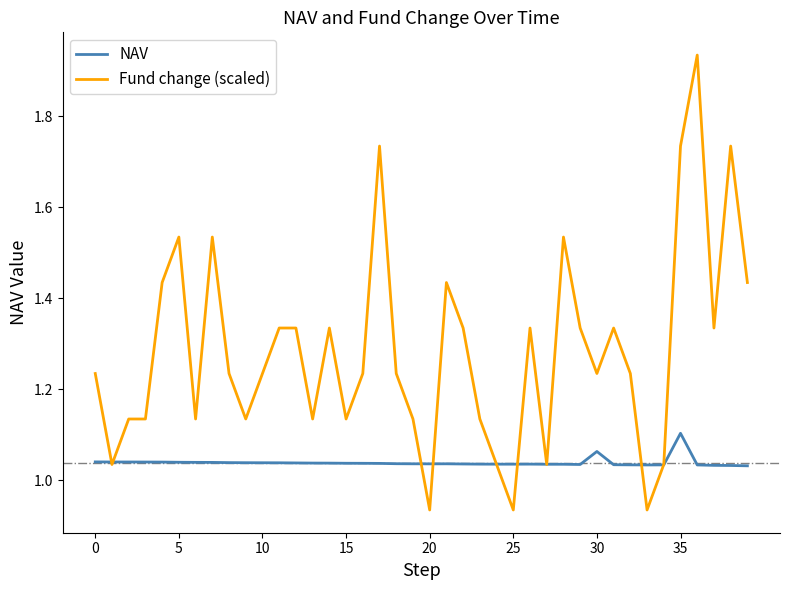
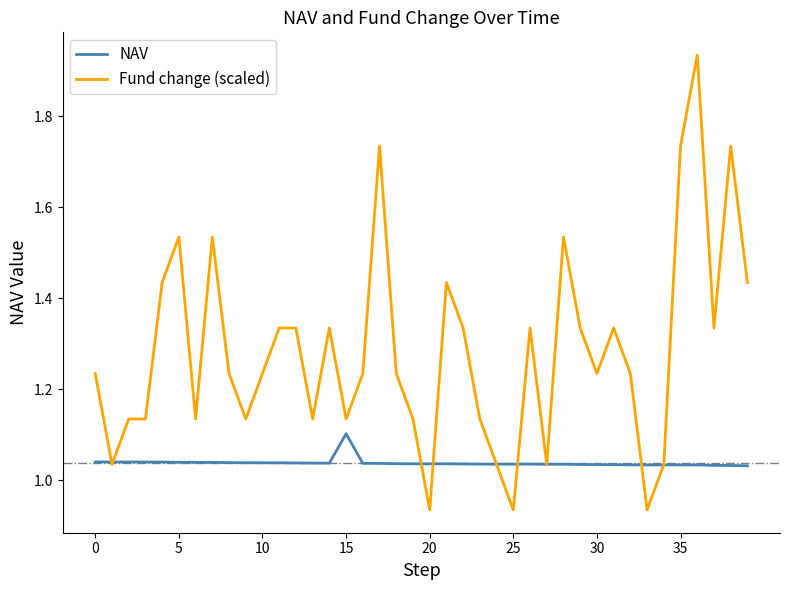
  {
    "NAV": {
      "0": 1.04,
      "5": 1.04,
      "10": 1.04,
-     "15": 1.04,
+     "15": 1.10,
      "20": 1.04,
      "25": 1.04,
-     "30": 1.06,
-     "35": 1.10
+     "30": 1.03,
+     "35": 1.03
    },
    "Fund change (scaled)": {
      "0": 1.23,
      "5": 1.54,
      "10": 1.23,
      "15": 1.14,
      "20": 0.93,
      "25": 0.93,
      "30": 1.23,
      "35": 1.73
    }
  }
